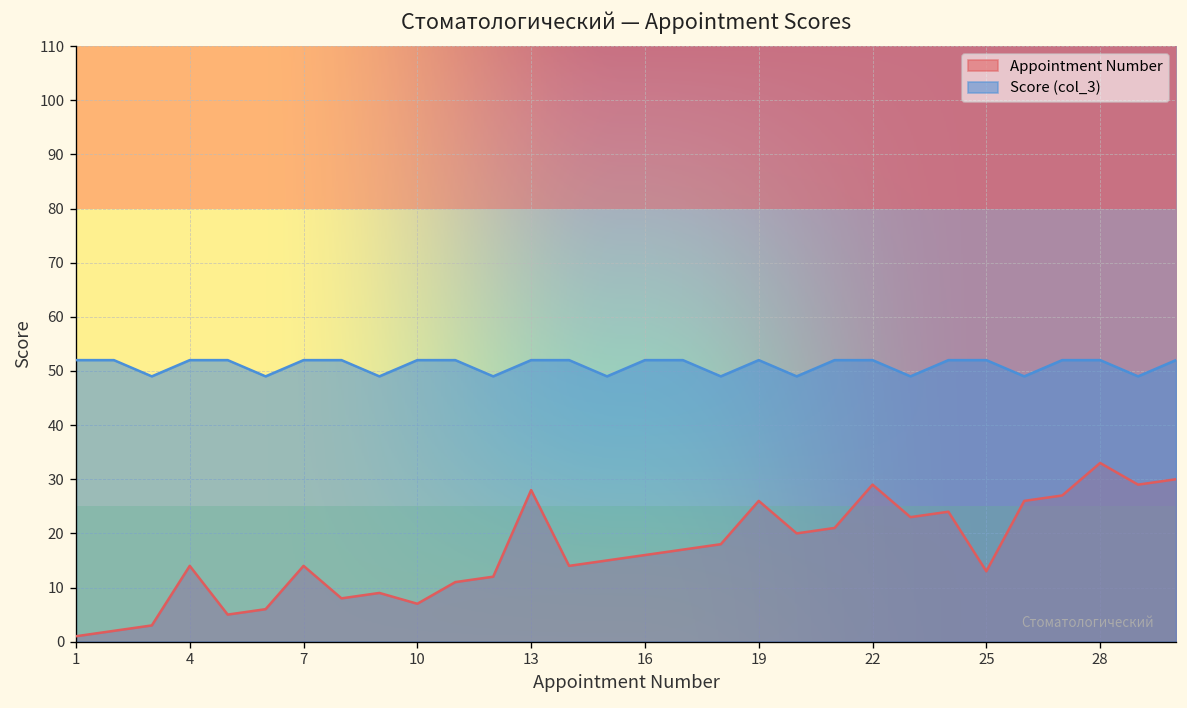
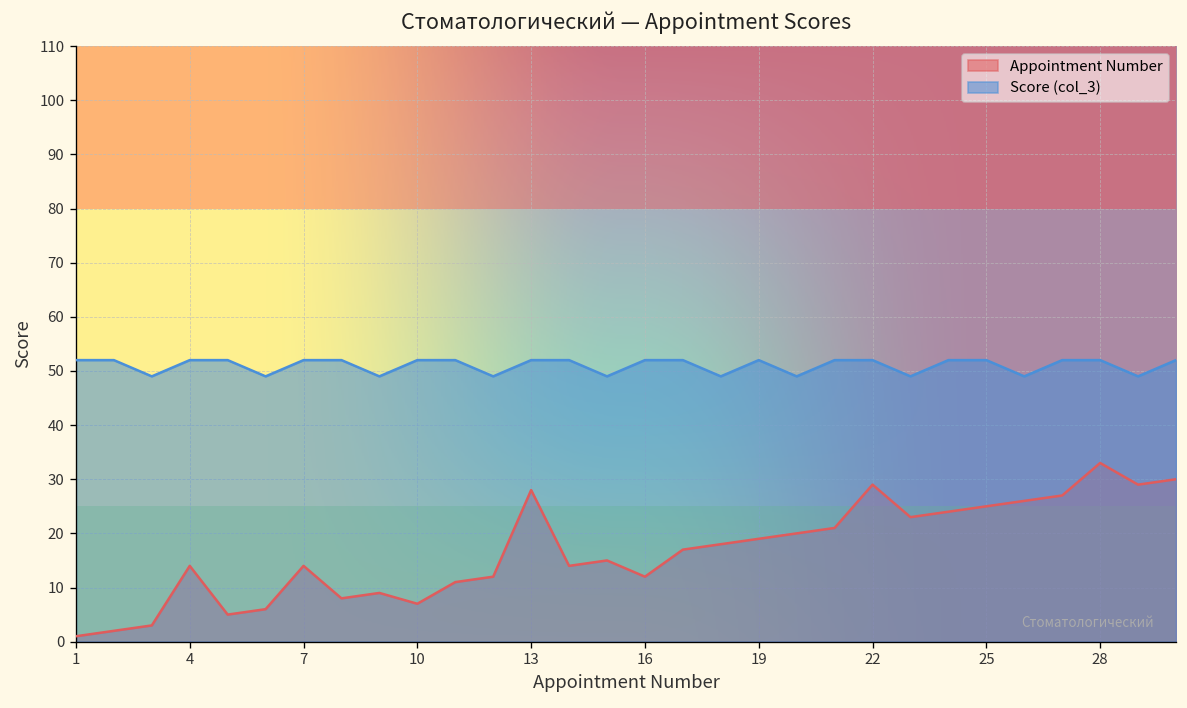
  {
    "Appointment Number": {
      "1": 1,
      "4": 14,
      "7": 14,
      "10": 7,
      "13": 28,
-     "16": 16,
-     "19": 26,
+     "16": 12,
+     "19": 19,
      "22": 29,
-     "25": 13,
+     "25": 25,
      "28": 33
    },
    "Score (col_3)": {
      "1": 52,
      "4": 52,
      "7": 52,
      "10": 52,
      "13": 52,
      "16": 52,
      "19": 52,
      "22": 52,
      "25": 52,
      "28": 52
    }
  }
